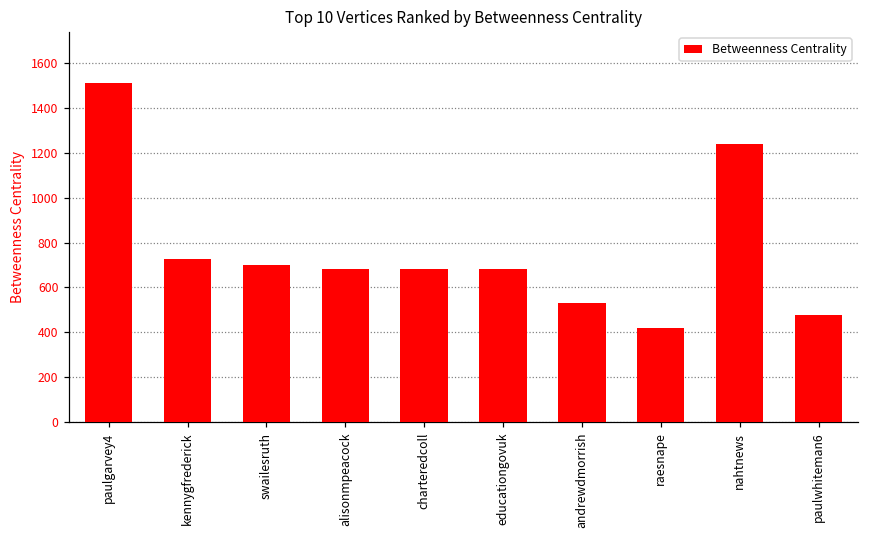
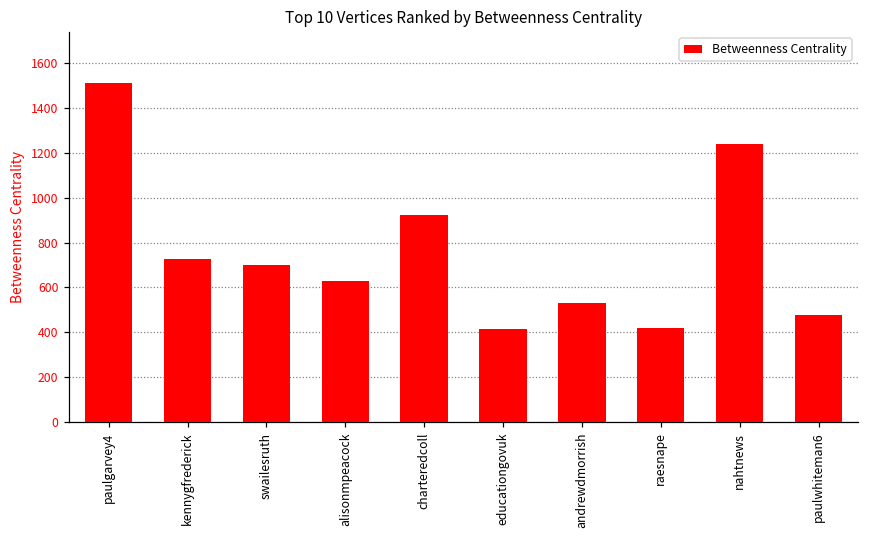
  {
    "paulgarvey4": 1510,
    "kennygfrederick": 730,
    "swailesruth": 700,
-   "alisonmpeacock": 680,
-   "charteredcoll": 680,
-   "educationgovuk": 680,
+   "alisonmpeacock": 630,
+   "charteredcoll": 920,
+   "educationgovuk": 410,
    "andrewdmorrish": 530,
    "raesnape": 420,
    "nahtnews": 1240,
    "paulwhiteman6": 480
  }
